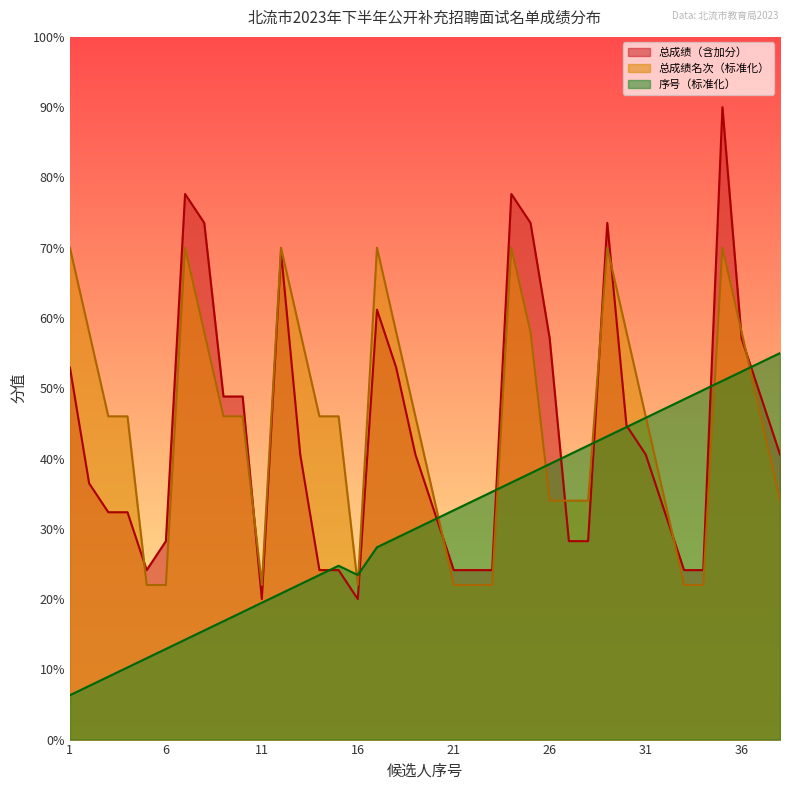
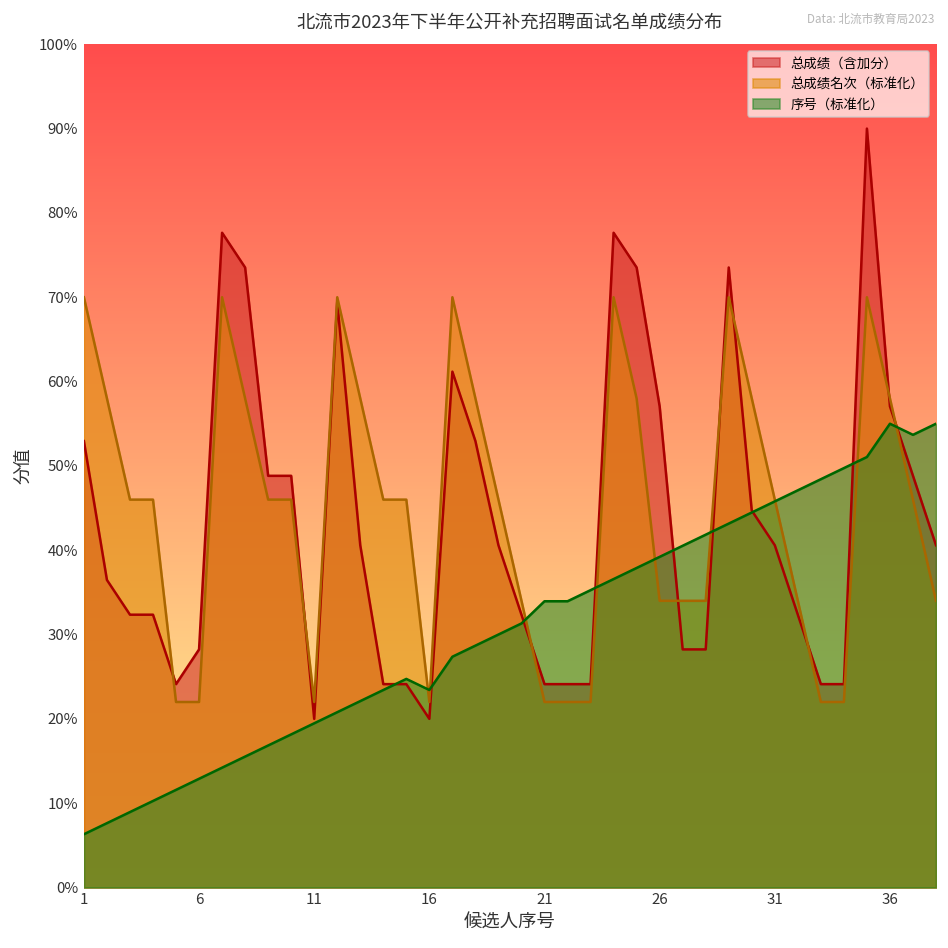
  {
    "总成绩（含加分）": {
      "1": "53%",
      "6": "28%",
      "11": "20%",
      "16": "20%",
      "21": "24%",
      "26": "57%",
      "31": "41%",
      "36": "57%"
    },
    "总成绩名次（标准化）": {
      "1": "70%",
      "6": "22%",
      "11": "22%",
      "16": "22%",
      "21": "22%",
      "26": "34%",
      "36": "58%"
    },
    "序号（标准化）": {
      "1": "6%",
      "6": "13%",
      "11": "19%",
      "16": "23%",
-     "21": "33%",
+     "21": "34%",
      "26": "39%",
-     "36": "52%"
+     "36": "55%"
    }
  }
